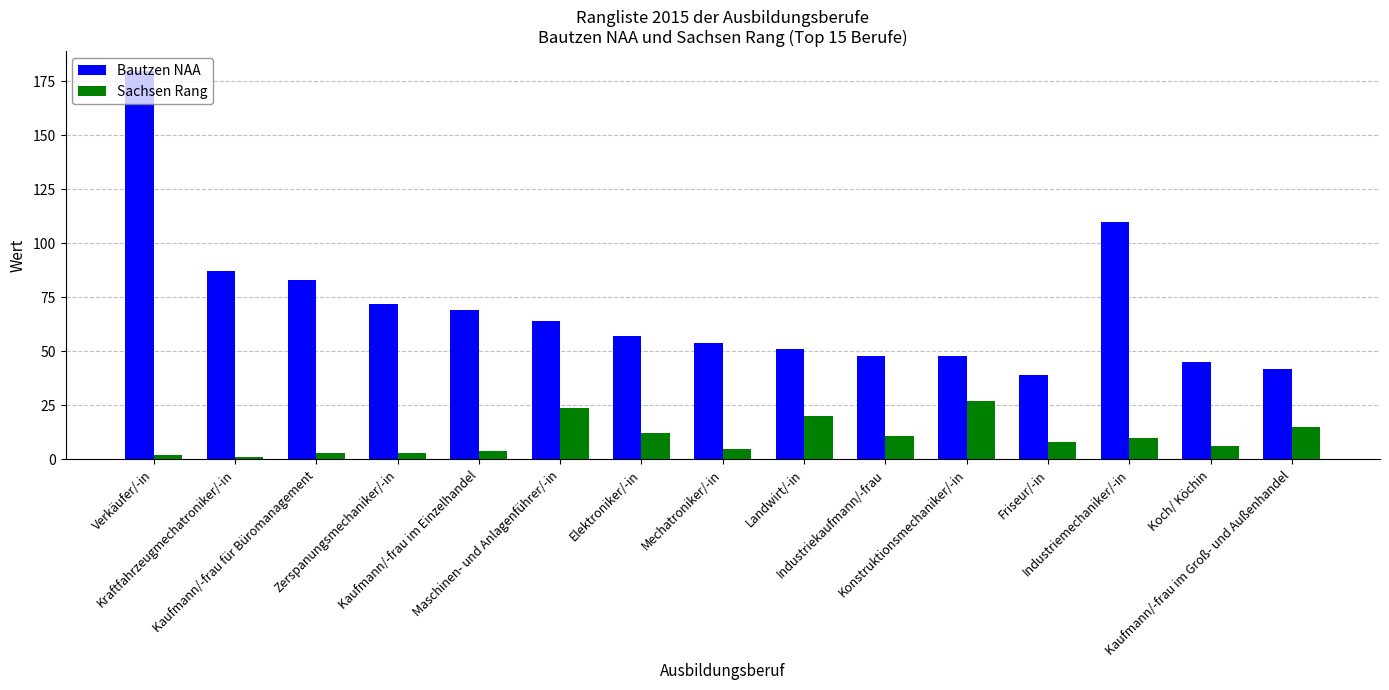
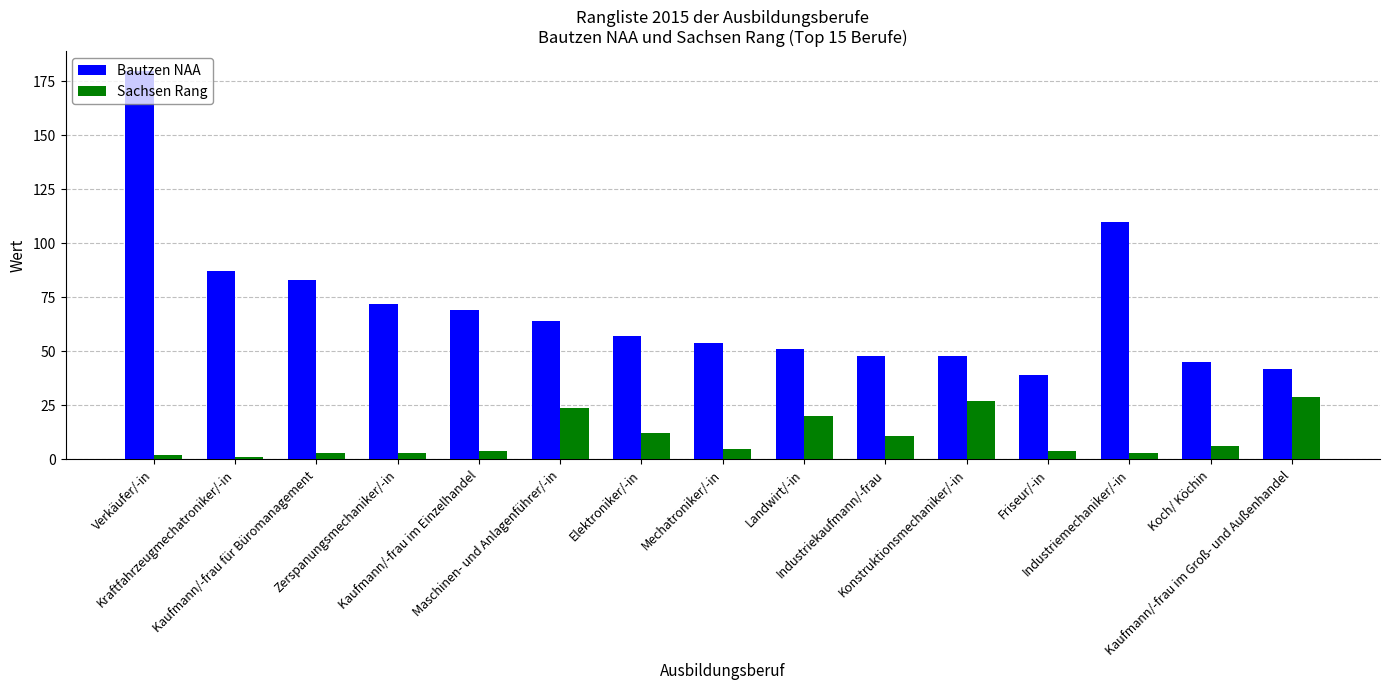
  {
    "Bautzen NAA": {
      "Kraftfahrzeugmechatroniker/-in": 87,
      "Kaufmann/-frau für Büromanagement": 83,
      "Zerspanungsmechaniker/-in": 72,
      "Kaufmann/-frau im Einzelhandel": 69,
      "Maschinen- und Anlagenführer/-in": 64,
      "Elektroniker/-in": 57,
      "Mechatroniker/-in": 54,
      "Landwirt/-in": 51,
      "Industriekaufmann/-frau": 48,
      "Konstruktionsmechaniker/-in": 48,
      "Friseur/-in": 39,
      "Industriemechaniker/-in": 110,
      "Koch/ Köchin": 45,
      "Kaufmann/-frau im Groß- und Außenhandel": 42
    },
    "Sachsen Rang": {
      "Verkäufer/-in": 2,
      "Kaufmann/-frau für Büromanagement": 3,
      "Zerspanungsmechaniker/-in": 3,
      "Kaufmann/-frau im Einzelhandel": 4,
      "Maschinen- und Anlagenführer/-in": 24,
      "Elektroniker/-in": 12,
      "Mechatroniker/-in": 5,
      "Landwirt/-in": 20,
      "Industriekaufmann/-frau": 11,
      "Konstruktionsmechaniker/-in": 27,
-     "Friseur/-in": 8,
-     "Industriemechaniker/-in": 10,
+     "Friseur/-in": 4,
+     "Industriemechaniker/-in": 3,
      "Koch/ Köchin": 6,
-     "Kaufmann/-frau im Groß- und Außenhandel": 15
+     "Kaufmann/-frau im Groß- und Außenhandel": 29
    }
  }
